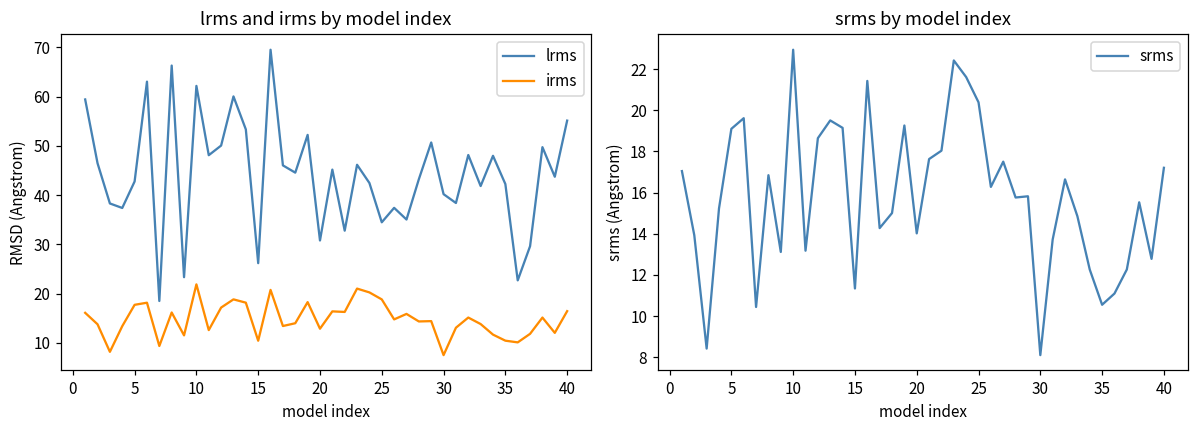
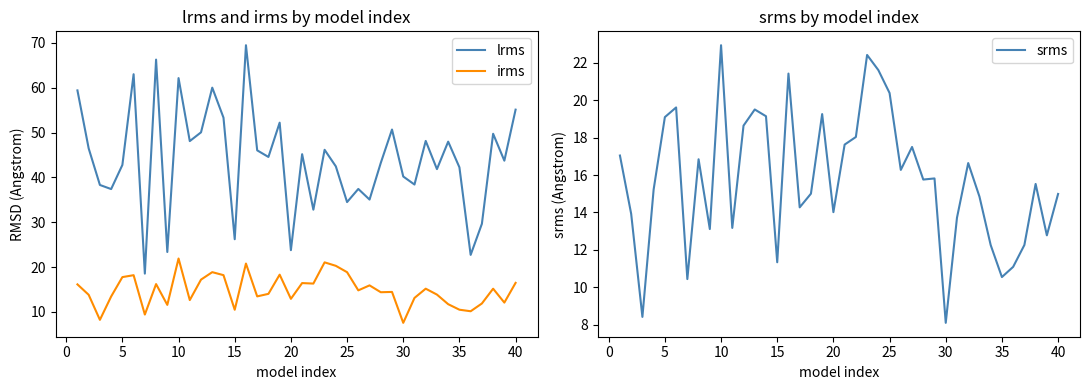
  {
    "lrms and irms by model index": {
      "lrms": {
        "5": 43,
        "10": 62,
        "15": 26,
-       "20": 31,
+       "20": 24,
        "25": 34,
        "30": 40,
        "35": 42,
        "40": 55
      },
      "irms": {
        "5": 18,
        "10": 22,
        "15": 10,
        "20": 13,
        "25": 19,
        "30": 8,
        "35": 10,
        "40": 16
      }
    },
    "srms by model index": {
      "5": 19.1,
      "10": 22.9,
      "15": 11.3,
      "20": 14.0,
      "25": 20.4,
      "30": 8.1,
      "35": 10.5,
-     "40": 17.2
+     "40": 15.0
    }
  }
